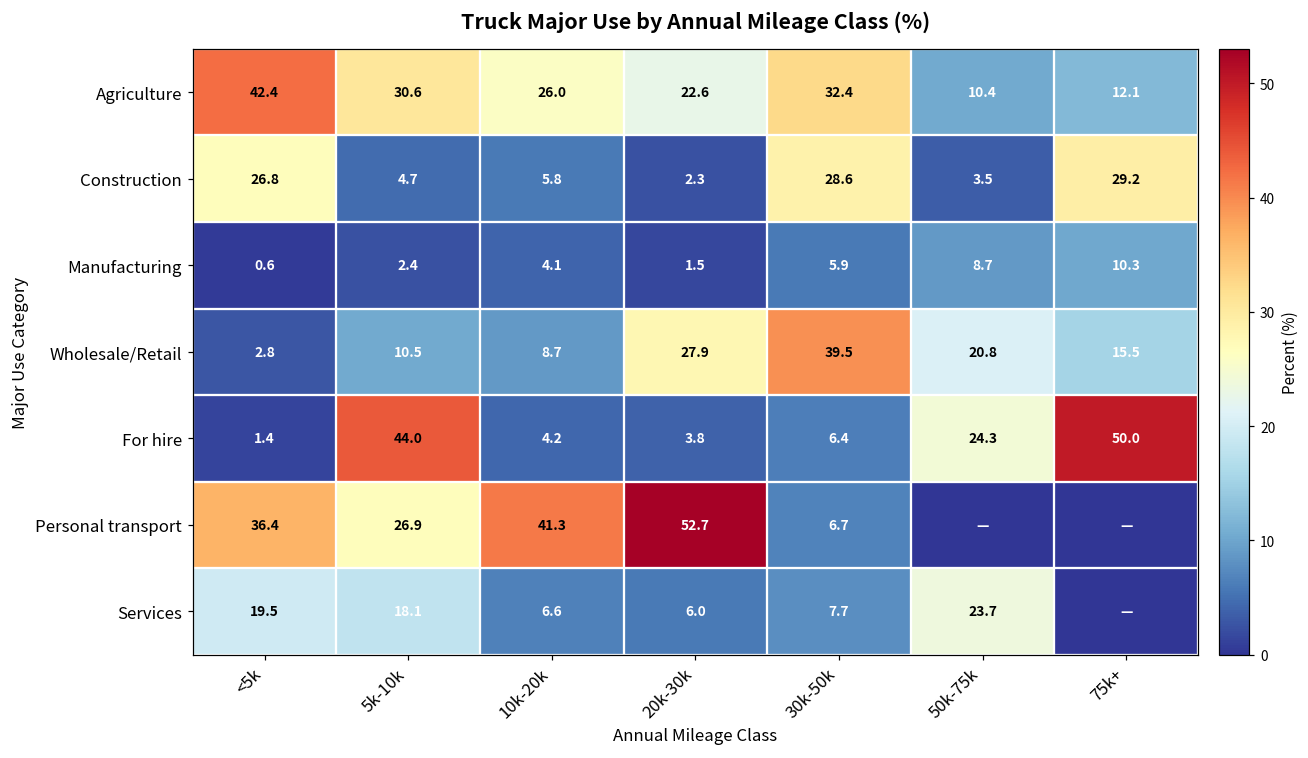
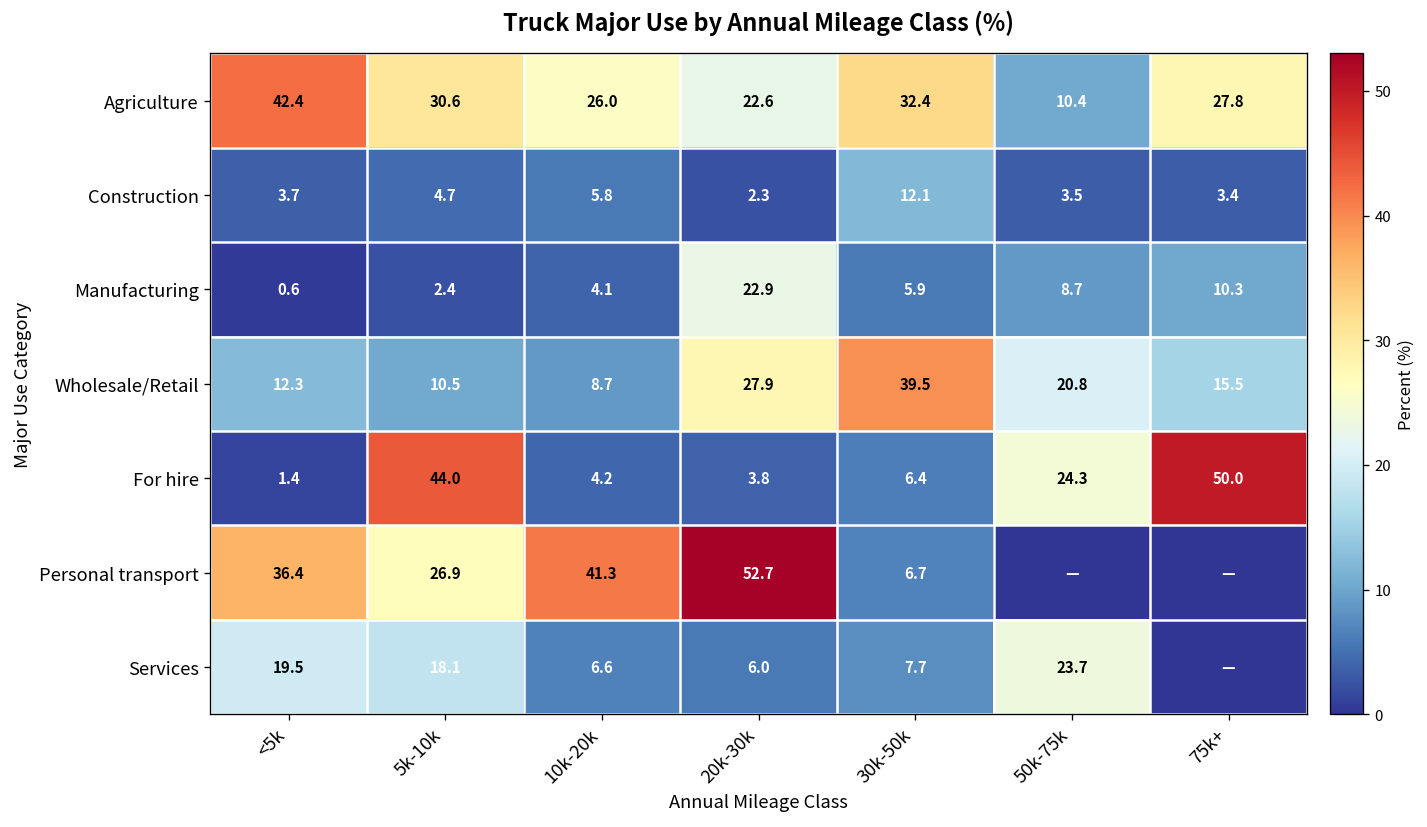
  {
    "Agriculture": {
      "<5k": 42.4,
      "5k-10k": 30.6,
      "10k-20k": 26.0,
      "20k-30k": 22.6,
      "30k-50k": 32.4,
      "50k-75k": 10.4,
-     "75k+": 12.1
+     "75k+": 27.8
    },
    "Construction": {
-     "<5k": 26.8,
+     "<5k": 3.7,
      "5k-10k": 4.7,
      "10k-20k": 5.8,
      "20k-30k": 2.3,
-     "30k-50k": 28.6,
+     "30k-50k": 12.1,
      "50k-75k": 3.5,
-     "75k+": 29.2
+     "75k+": 3.4
    },
    "Manufacturing": {
      "<5k": 0.6,
      "5k-10k": 2.4,
      "10k-20k": 4.1,
-     "20k-30k": 1.5,
+     "20k-30k": 22.9,
      "30k-50k": 5.9,
      "50k-75k": 8.7,
      "75k+": 10.3
    },
    "Wholesale/Retail": {
-     "<5k": 2.8,
+     "<5k": 12.3,
      "5k-10k": 10.5,
      "10k-20k": 8.7,
      "20k-30k": 27.9,
      "30k-50k": 39.5,
      "50k-75k": 20.8,
      "75k+": 15.5
    },
    "For hire": {
      "<5k": 1.4,
      "5k-10k": 44.0,
      "10k-20k": 4.2,
      "20k-30k": 3.8,
      "30k-50k": 6.4,
      "50k-75k": 24.3,
      "75k+": 50.0
    },
    "Personal transport": {
      "<5k": 36.4,
      "5k-10k": 26.9,
      "10k-20k": 41.3,
      "20k-30k": 52.7,
      "30k-50k": 6.7
    },
    "Services": {
      "<5k": 19.5,
      "5k-10k": 18.1,
      "10k-20k": 6.6,
      "20k-30k": 6.0,
      "30k-50k": 7.7,
      "50k-75k": 23.7
    }
  }
